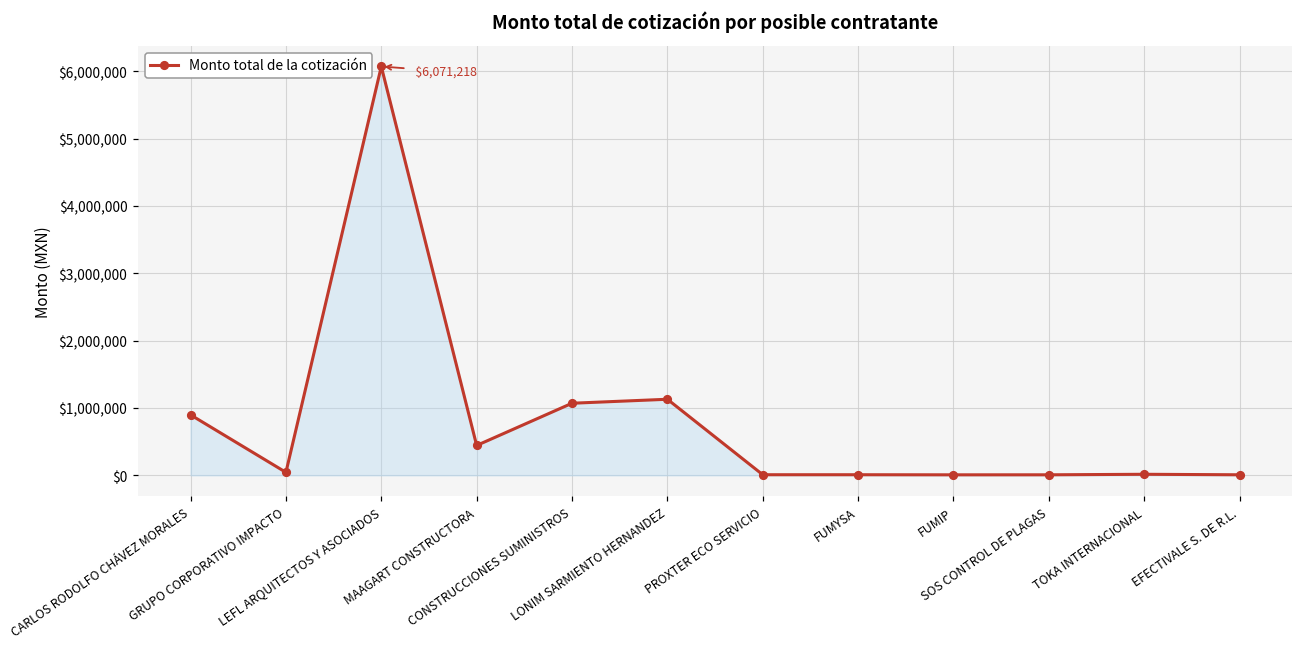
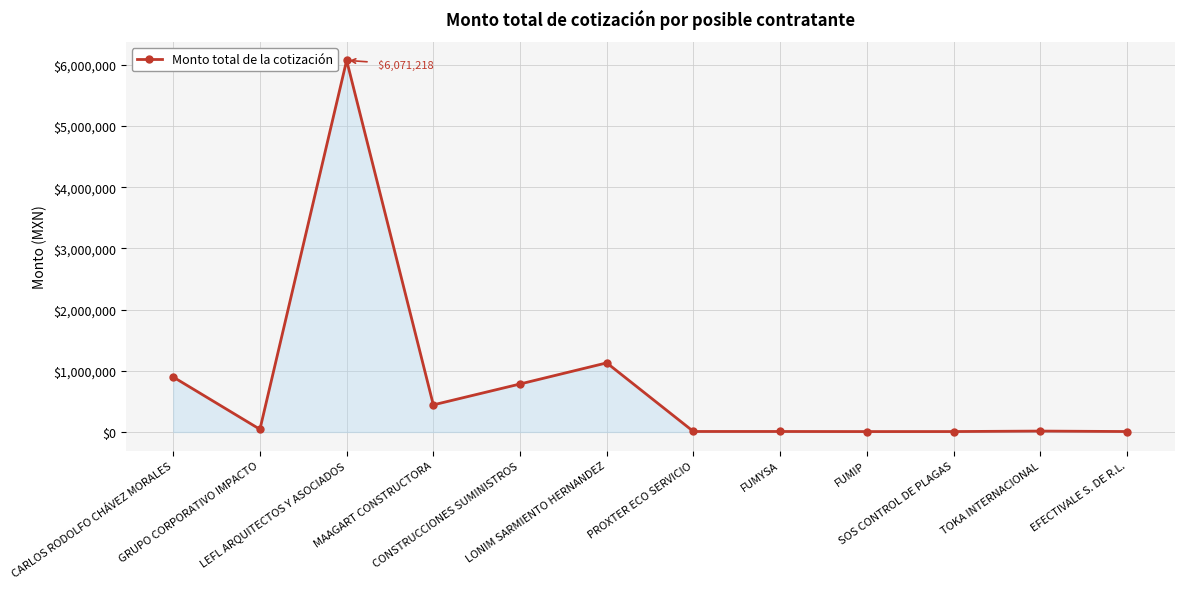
  {
    "CARLOS RODOLFO CHÁVEZ MORALES": "$900,000",
    "GRUPO CORPORATIVO IMPACTO": "$0",
    "MAAGART CONSTRUCTORA": "$400,000",
-   "CONSTRUCCIONES SUMINISTROS": "$1,100,000",
+   "CONSTRUCCIONES SUMINISTROS": "$800,000",
    "LONIM SARMIENTO HERNANDEZ": "$1,100,000",
    "PROXTER ECO SERVICIO": "$0",
    "FUMYSA": "$0",
    "FUMIP": "$0",
    "SOS CONTROL DE PLAGAS": "$0",
    "TOKA INTERNACIONAL": "$0",
    "EFECTIVALE S. DE R.L.": "$0"
  }
